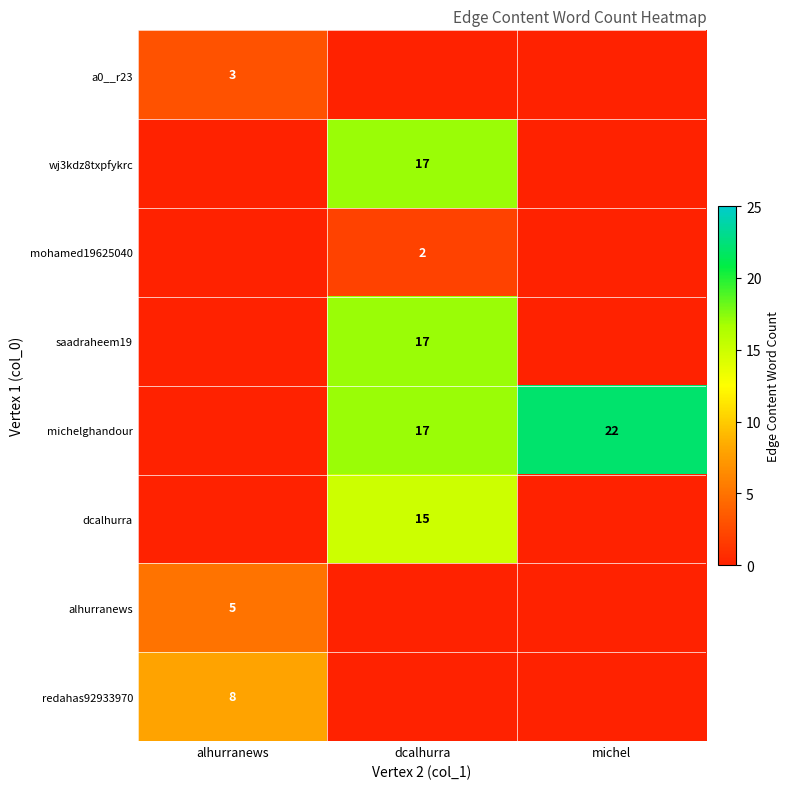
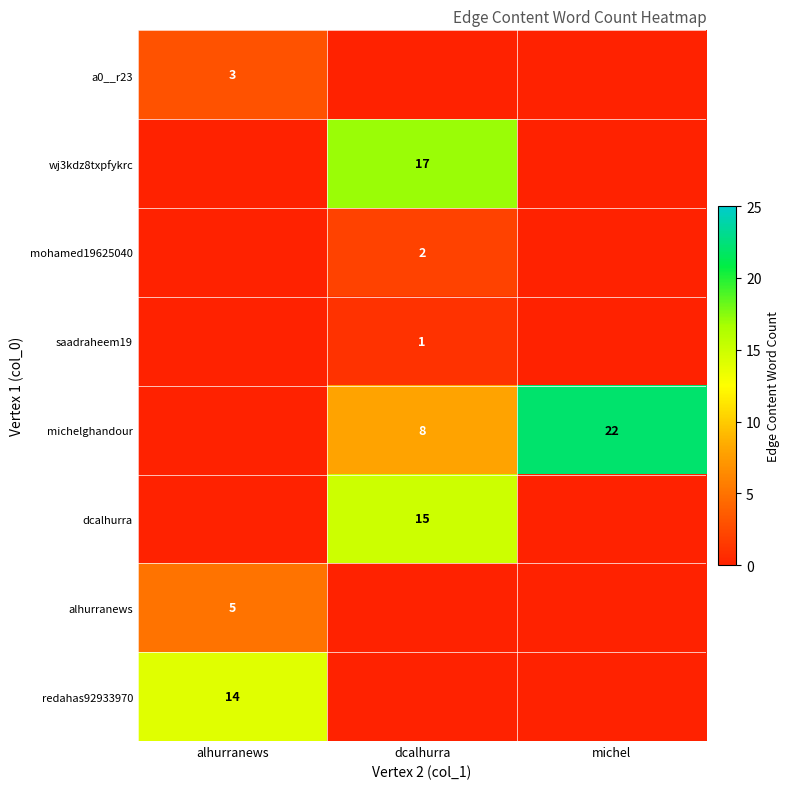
  {
    "a0__r23": {
      "alhurranews": 3
    },
    "wj3kdz8txpfykrc": {
      "dcalhurra": 17
    },
    "mohamed19625040": {
      "dcalhurra": 2
    },
    "saadraheem19": {
-     "dcalhurra": 17
+     "dcalhurra": 1
    },
    "michelghandour": {
-     "dcalhurra": 17,
+     "dcalhurra": 8,
      "michel": 22
    },
    "dcalhurra": {
      "dcalhurra": 15
    },
    "alhurranews": {
      "alhurranews": 5
    },
    "redahas92933970": {
-     "alhurranews": 8
+     "alhurranews": 14
    }
  }
